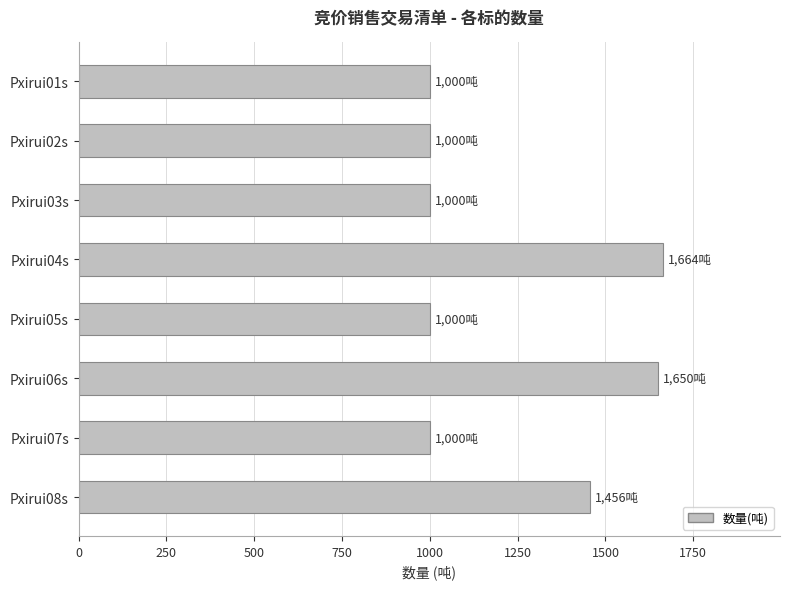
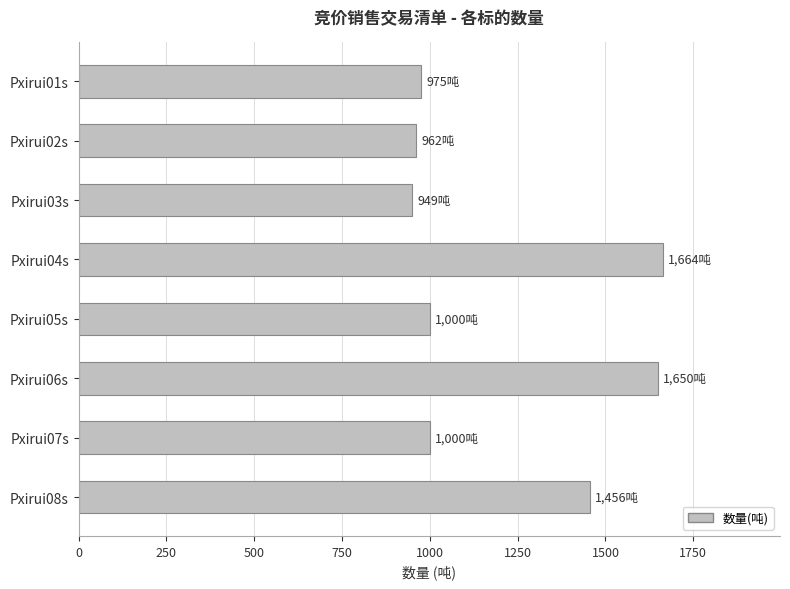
  {
-   "Pxirui01s": "1,000吨",
-   "Pxirui02s": "1,000吨",
-   "Pxirui03s": "1,000吨",
+   "Pxirui01s": "975吨",
+   "Pxirui02s": "962吨",
+   "Pxirui03s": "949吨",
    "Pxirui04s": "1,664吨",
    "Pxirui05s": "1,000吨",
    "Pxirui06s": "1,650吨",
    "Pxirui07s": "1,000吨",
    "Pxirui08s": "1,456吨"
  }
